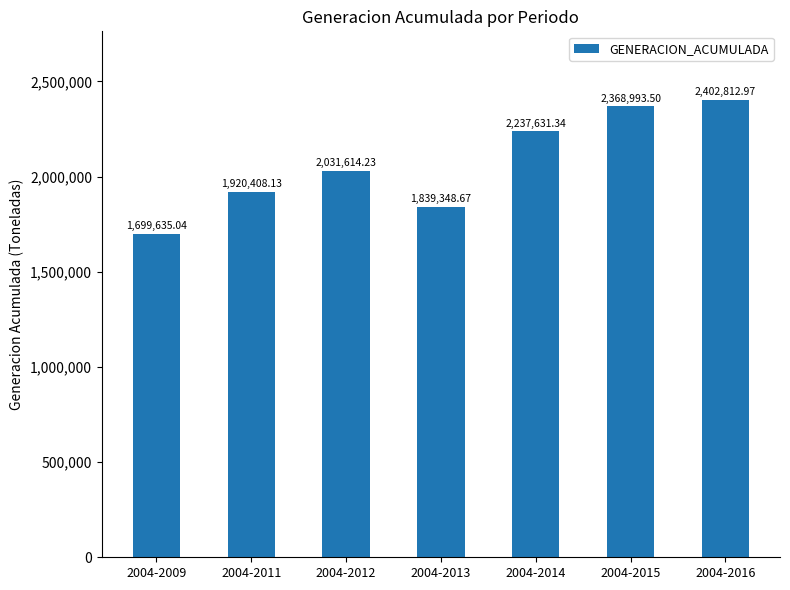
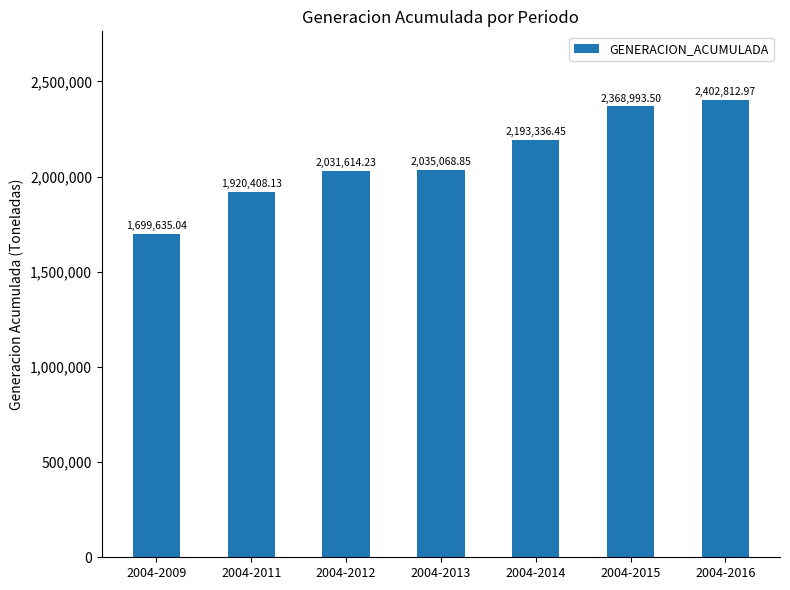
  {
    "2004-2009": "1,699,635.04",
    "2004-2011": "1,920,408.13",
    "2004-2012": "2,031,614.23",
-   "2004-2013": "1,839,348.67",
-   "2004-2014": "2,237,631.34",
+   "2004-2013": "2,035,068.85",
+   "2004-2014": "2,193,336.45",
    "2004-2015": "2,368,993.50",
    "2004-2016": "2,402,812.97"
  }
